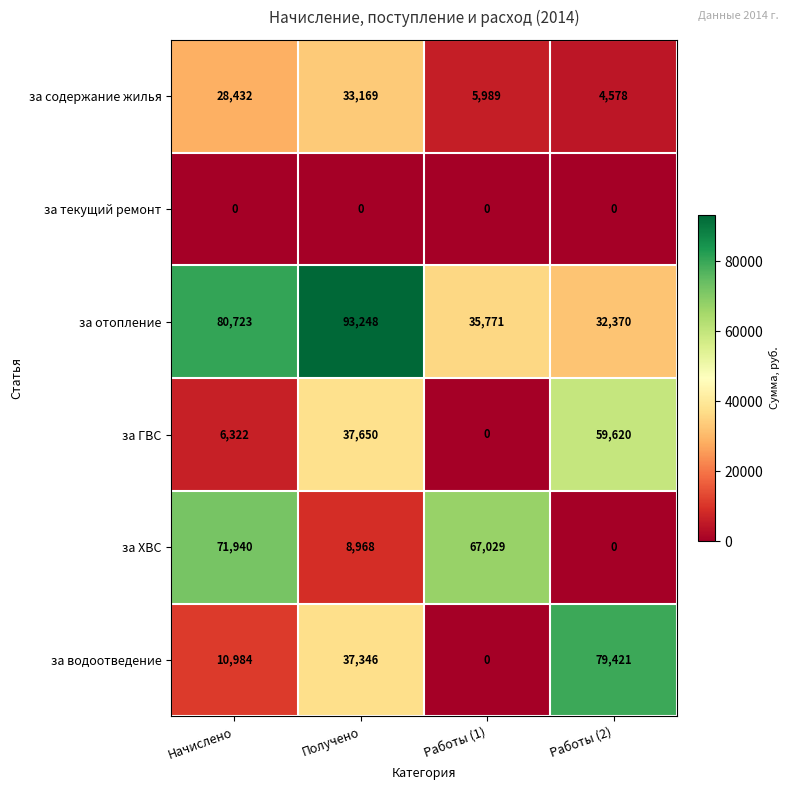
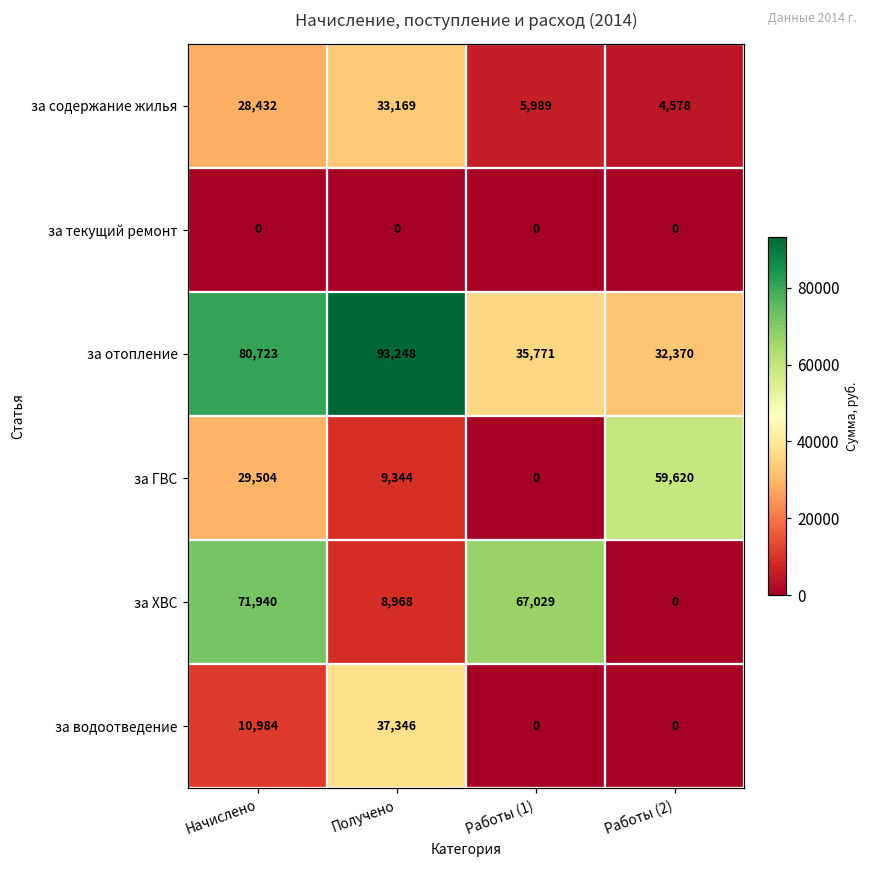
  {
    "за содержание жилья": {
      "Начислено": "28,432",
      "Получено": "33,169",
      "Работы (1)": "5,989",
      "Работы (2)": "4,578"
    },
    "за текущий ремонт": {
      "Начислено": "0",
      "Получено": "0",
      "Работы (1)": "0",
      "Работы (2)": "0"
    },
    "за отопление": {
      "Начислено": "80,723",
      "Получено": "93,248",
      "Работы (1)": "35,771",
      "Работы (2)": "32,370"
    },
    "за ГВС": {
-     "Начислено": "6,322",
-     "Получено": "37,650",
+     "Начислено": "29,504",
+     "Получено": "9,344",
      "Работы (1)": "0",
      "Работы (2)": "59,620"
    },
    "за ХВС": {
      "Начислено": "71,940",
      "Получено": "8,968",
      "Работы (1)": "67,029",
      "Работы (2)": "0"
    },
    "за водоотведение": {
      "Начислено": "10,984",
      "Получено": "37,346",
      "Работы (1)": "0",
-     "Работы (2)": "79,421"
+     "Работы (2)": "0"
    }
  }
